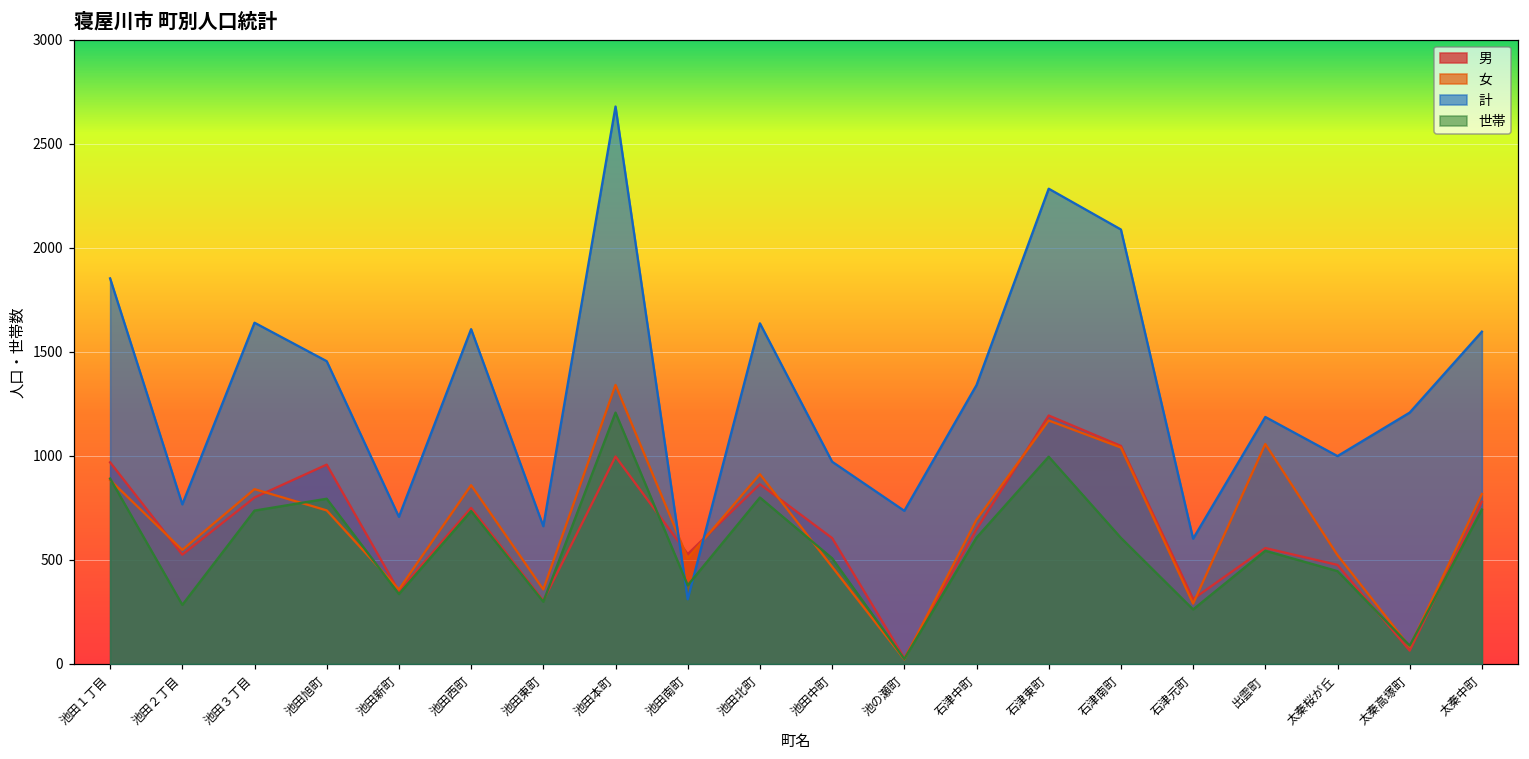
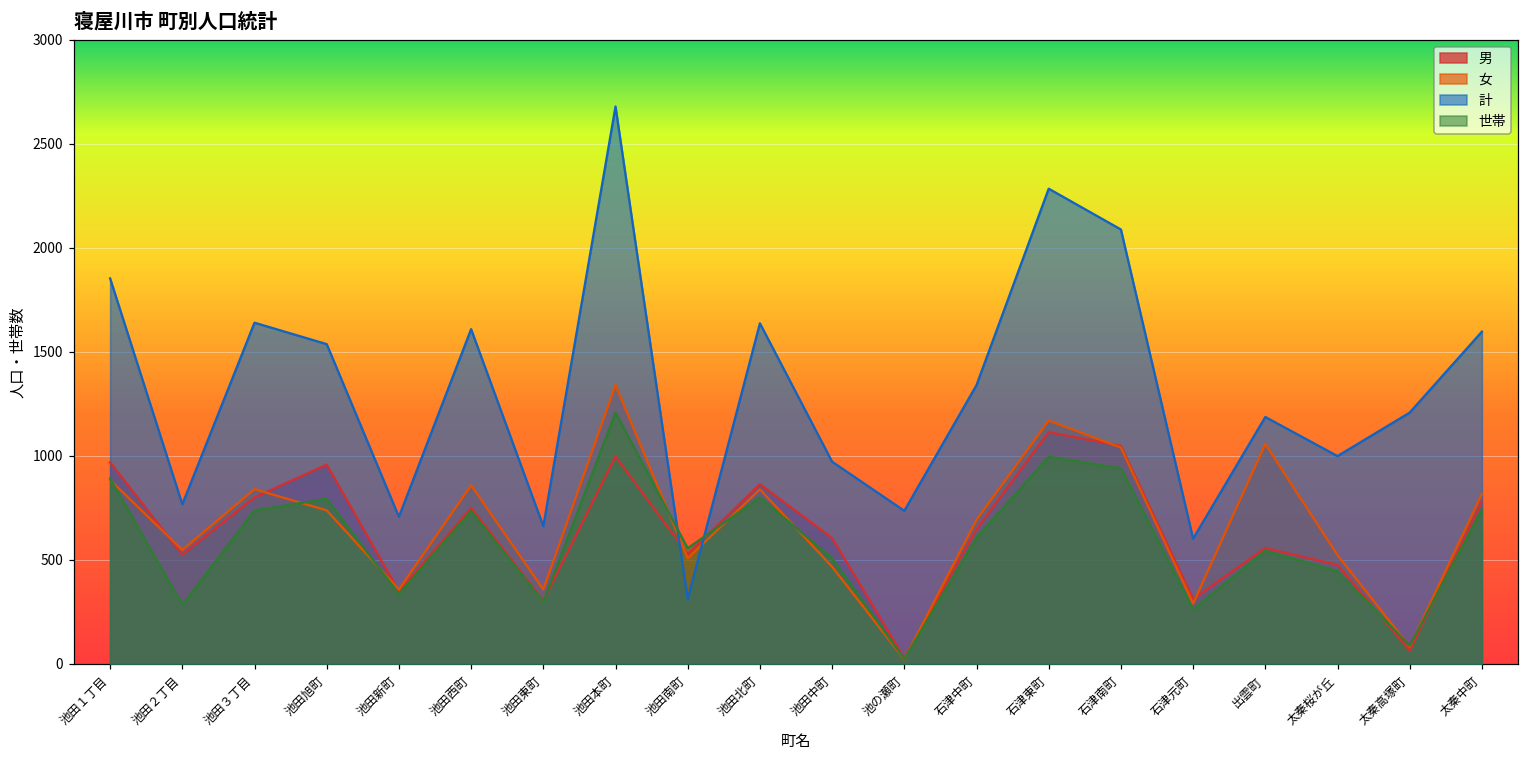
  {
    "男": {
      "池田１丁目": 970,
      "池田２丁目": 530,
      "池田３丁目": 800,
      "池田旭町": 960,
      "池田西町": 750,
      "池田本町": 1000,
      "池田南町": 530,
      "池田北町": 860,
      "池田中町": 610,
      "石津中町": 650,
-     "石津東町": 1190,
+     "石津東町": 1110,
      "石津元町": 310,
      "太秦桜が丘": 480,
      "太秦高塚町": 60,
      "太秦中町": 780
    },
    "女": {
      "池田２丁目": 550,
      "池田３丁目": 840,
      "池田旭町": 740,
      "池田西町": 860,
      "池田東町": 360,
      "池田本町": 1340,
      "池田南町": 510,
-     "池田北町": 910,
+     "池田北町": 840,
      "池田中町": 470,
      "石津中町": 690,
      "石津東町": 1170,
      "石津元町": 290,
      "出雲町": 1060,
      "太秦桜が丘": 520,
      "太秦中町": 820
    },
    "計": {
      "池田１丁目": 1850,
      "池田２丁目": 770,
      "池田３丁目": 1640,
-     "池田旭町": 1460,
+     "池田旭町": 1540,
      "池田新町": 710,
      "池田西町": 1610,
      "池田東町": 660,
      "池田本町": 2680,
      "池田南町": 310,
      "池田北町": 1640,
      "池田中町": 970,
      "池の瀬町": 740,
      "石津中町": 1340,
      "石津東町": 2280,
      "石津南町": 2090,
      "石津元町": 600,
      "出雲町": 1190,
      "太秦桜が丘": 1000,
      "太秦高塚町": 1210,
      "太秦中町": 1600
    },
    "世帯": {
      "池田２丁目": 280,
      "池田３丁目": 740,
      "池田旭町": 790,
      "池田西町": 740,
      "池田本町": 1210,
-     "池田南町": 380,
+     "池田南町": 560,
      "池田北町": 800,
      "池田中町": 510,
      "石津中町": 610,
      "石津東町": 1000,
-     "石津南町": 610,
+     "石津南町": 940,
      "石津元町": 260,
      "太秦桜が丘": 450,
      "太秦中町": 740
    }
  }
